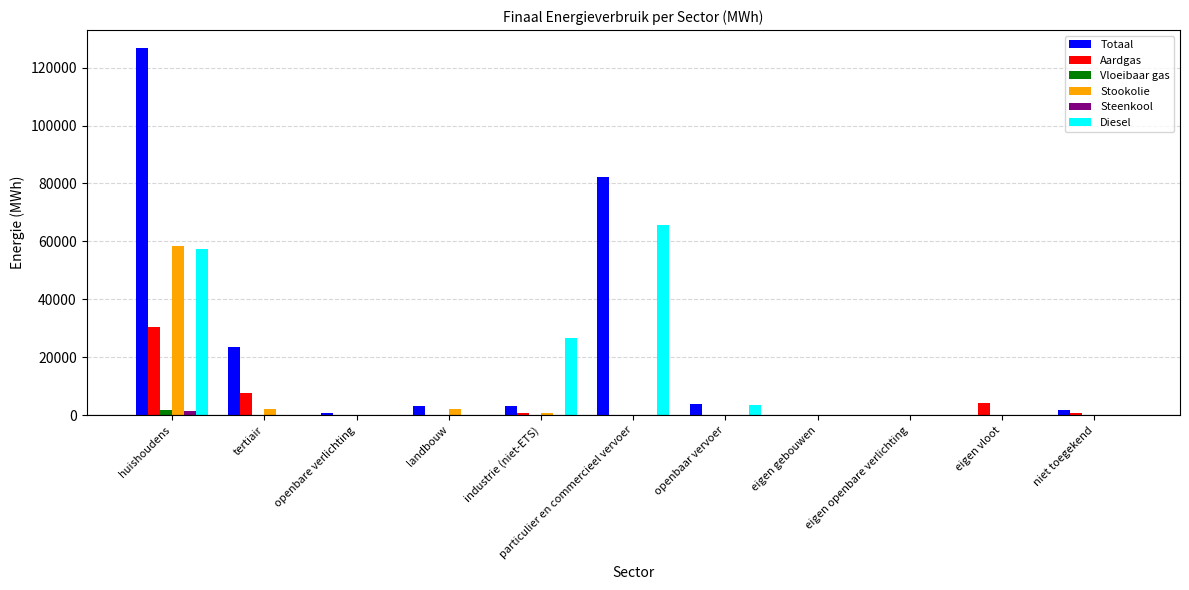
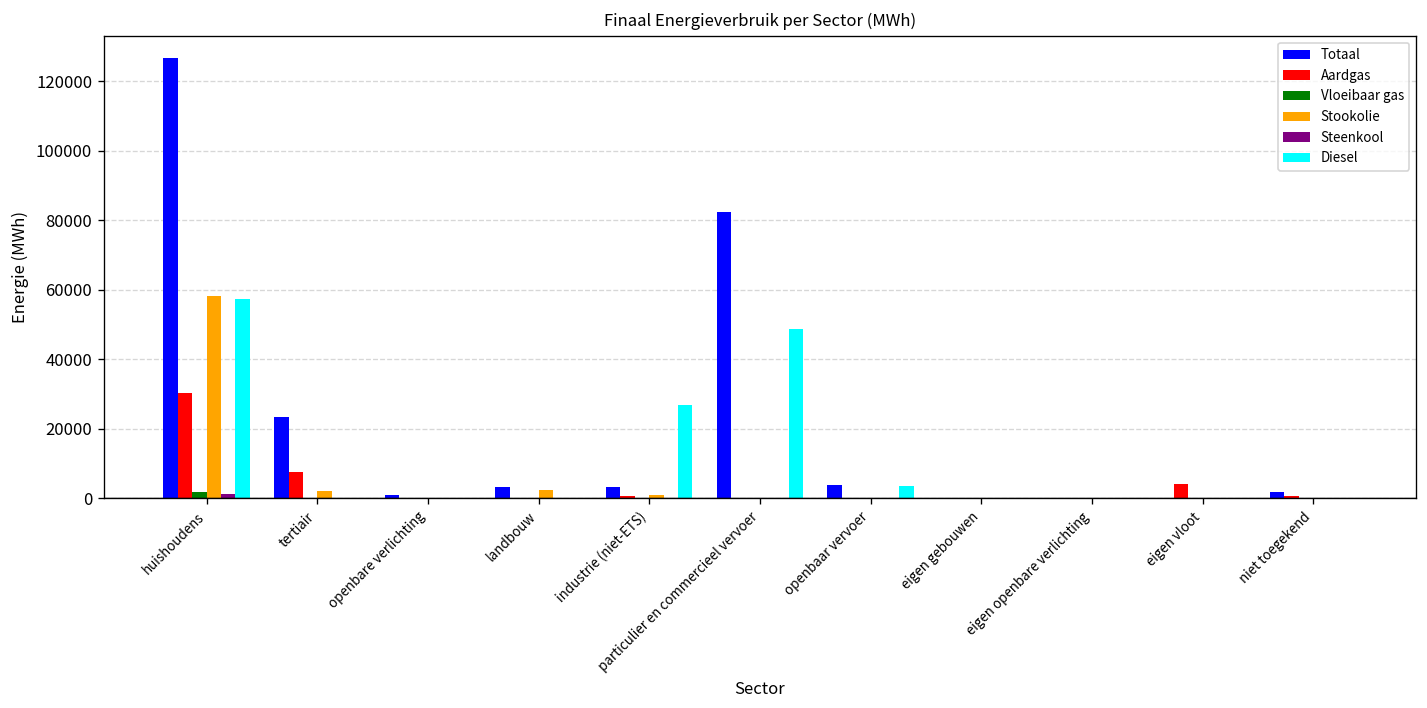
  {
    "Totaal": {
      "huishoudens": 127000,
      "tertiair": 24000,
      "openbare verlichting": 1000,
      "landbouw": 3000,
      "industrie (niet-ETS)": 3000,
      "particulier en commercieel vervoer": 82000,
      "openbaar vervoer": 4000,
      "eigen gebouwen": 0,
      "eigen openbare verlichting": 0,
      "eigen vloot": 0,
      "niet toegekend": 2000
    },
    "Aardgas": {
      "huishoudens": 30000,
      "tertiair": 8000,
      "openbare verlichting": 0,
      "openbaar vervoer": 0,
      "eigen gebouwen": 0,
      "eigen openbare verlichting": 0,
      "eigen vloot": 4000
    },
    "Vloeibaar gas": {
      "huishoudens": 2000,
      "openbare verlichting": 0,
      "openbaar vervoer": 0,
      "eigen gebouwen": 0,
      "eigen openbare verlichting": 0,
      "eigen vloot": 0,
      "niet toegekend": 0
    },
    "Stookolie": {
      "huishoudens": 58000,
      "tertiair": 2000,
      "openbare verlichting": 0,
      "landbouw": 2000,
      "industrie (niet-ETS)": 1000,
      "particulier en commercieel vervoer": 0,
      "openbaar vervoer": 0,
      "eigen gebouwen": 0,
      "eigen openbare verlichting": 0,
      "eigen vloot": 0,
      "niet toegekend": 0
    },
    "Steenkool": {
      "huishoudens": 1000,
      "tertiair": 0,
      "openbare verlichting": 0,
      "particulier en commercieel vervoer": 0,
      "openbaar vervoer": 0,
      "eigen gebouwen": 0,
      "eigen openbare verlichting": 0,
      "eigen vloot": 0,
      "niet toegekend": 0
    },
    "Diesel": {
      "huishoudens": 57000,
      "tertiair": 0,
      "openbare verlichting": 0,
      "landbouw": 0,
      "industrie (niet-ETS)": 27000,
-     "particulier en commercieel vervoer": 66000,
+     "particulier en commercieel vervoer": 49000,
      "openbaar vervoer": 4000,
      "eigen gebouwen": 0,
      "eigen openbare verlichting": 0,
      "eigen vloot": 0,
      "niet toegekend": 0
    }
  }
